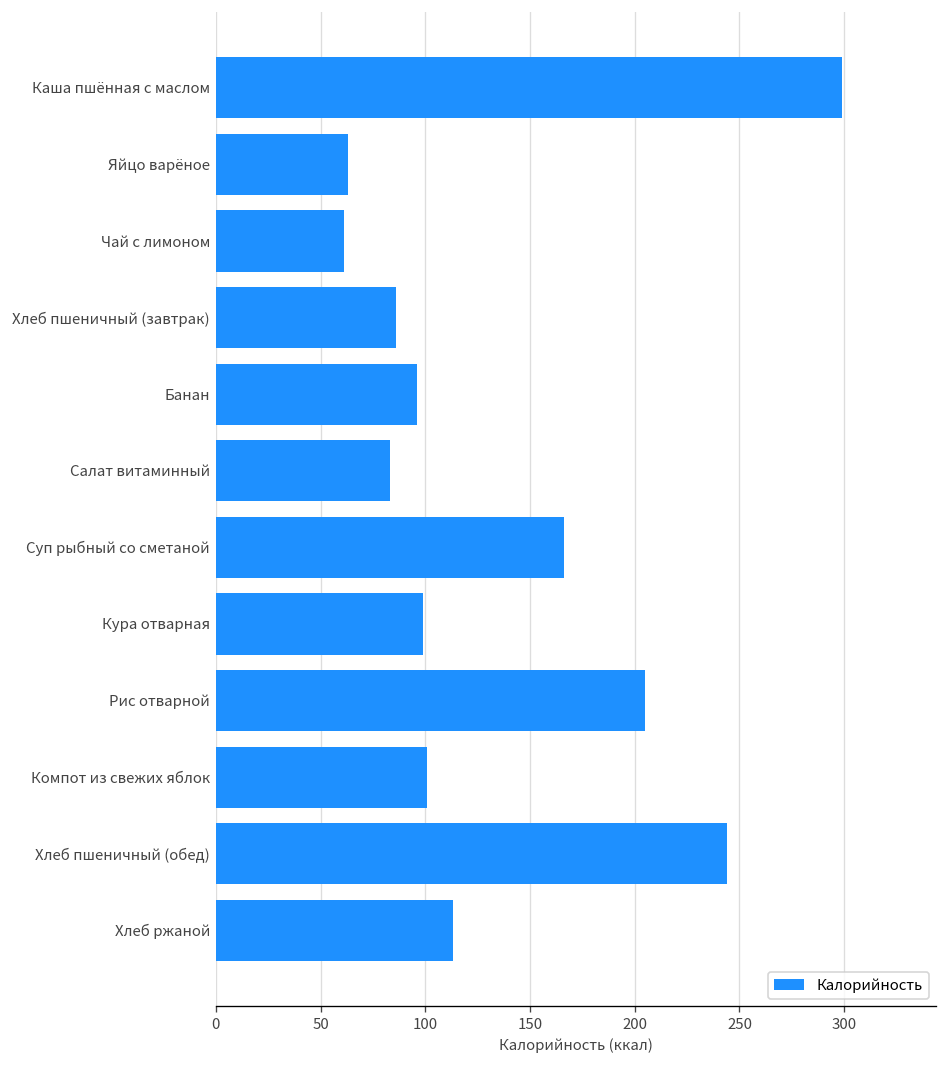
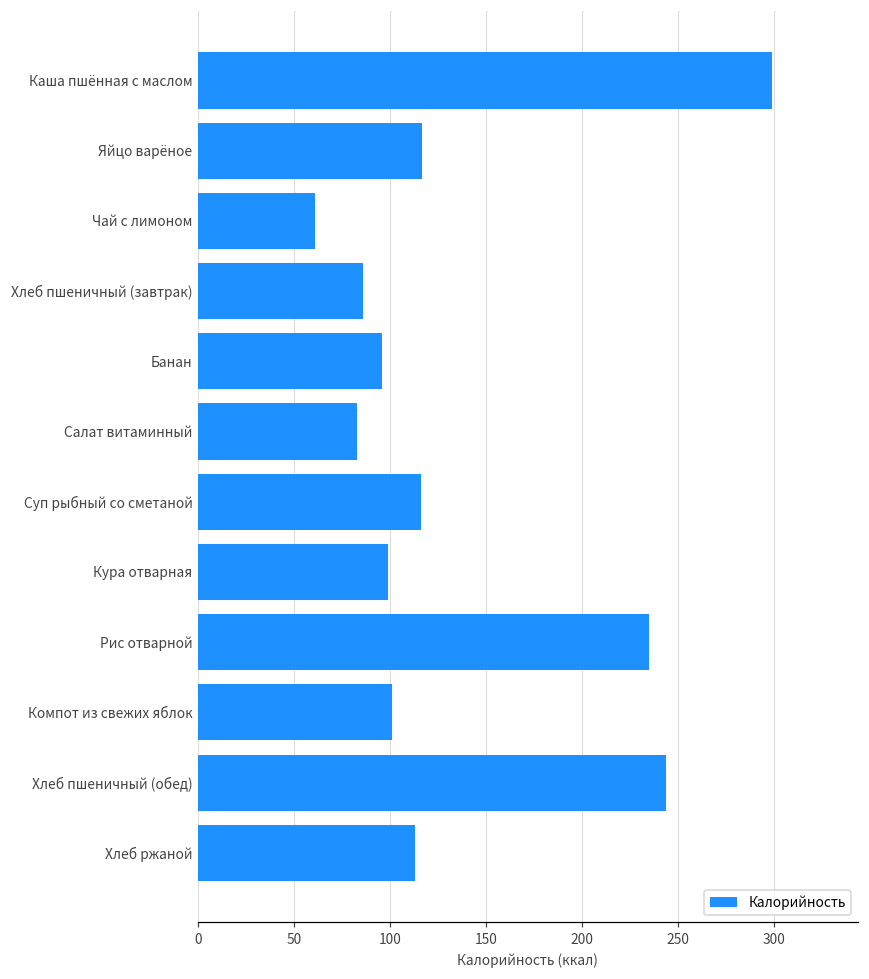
  {
    "Каша пшённая с маслом": 299,
-   "Яйцо варёное": 63,
+   "Яйцо варёное": 117,
    "Чай с лимоном": 61,
    "Хлеб пшеничный (завтрак)": 86,
    "Банан": 96,
    "Салат витаминный": 83,
-   "Суп рыбный со сметаной": 166,
+   "Суп рыбный со сметаной": 116,
    "Кура отварная": 99,
-   "Рис отварной": 205,
+   "Рис отварной": 235,
    "Компот из свежих яблок": 101,
    "Хлеб пшеничный (обед)": 244,
    "Хлеб ржаной": 113
  }
